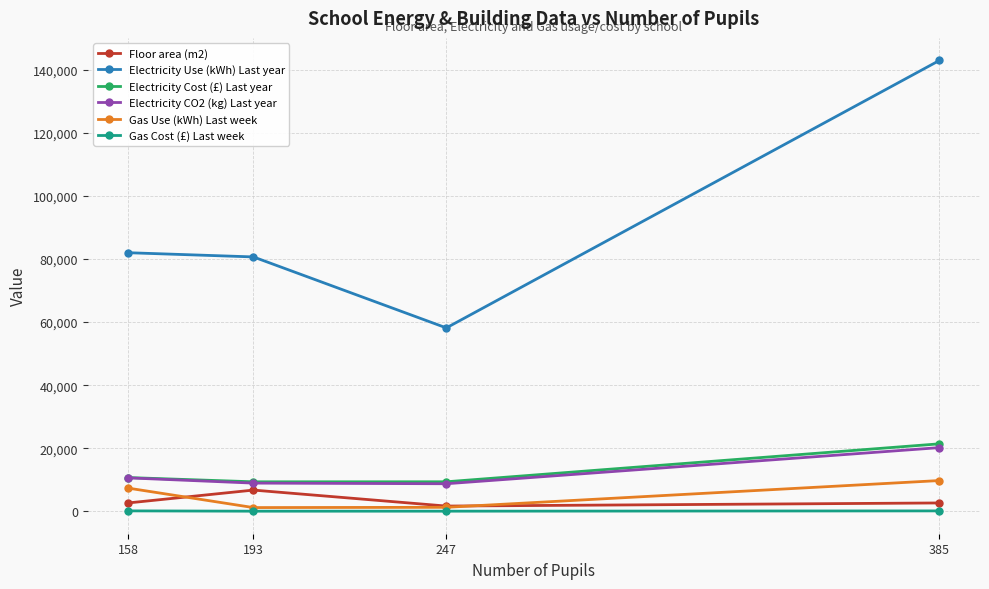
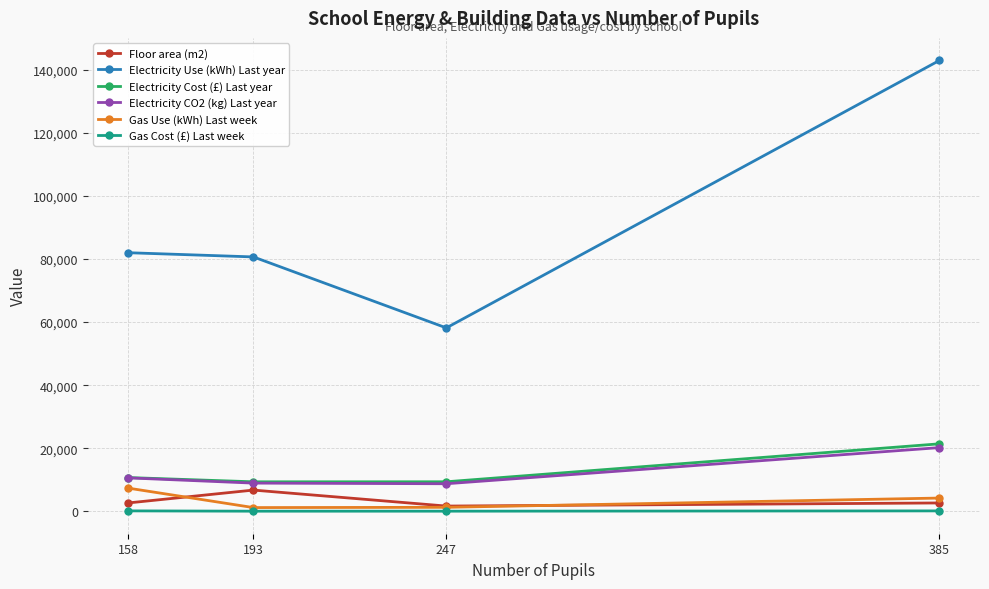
  {
    "Floor area (m2)": {
      "158": "3,000",
      "193": "7,000",
      "385": "3,000"
    },
    "Electricity Use (kWh) Last year": {
      "158": "82,000",
      "193": "81,000",
      "247": "58,000",
      "385": "143,000"
    },
    "Electricity CO2 (kg) Last year": {
      "385": "20,000"
    },
    "Gas Use (kWh) Last week": {
      "158": "7,000",
      "193": "1,000",
-     "385": "10,000"
+     "385": "4,000"
    }
  }
